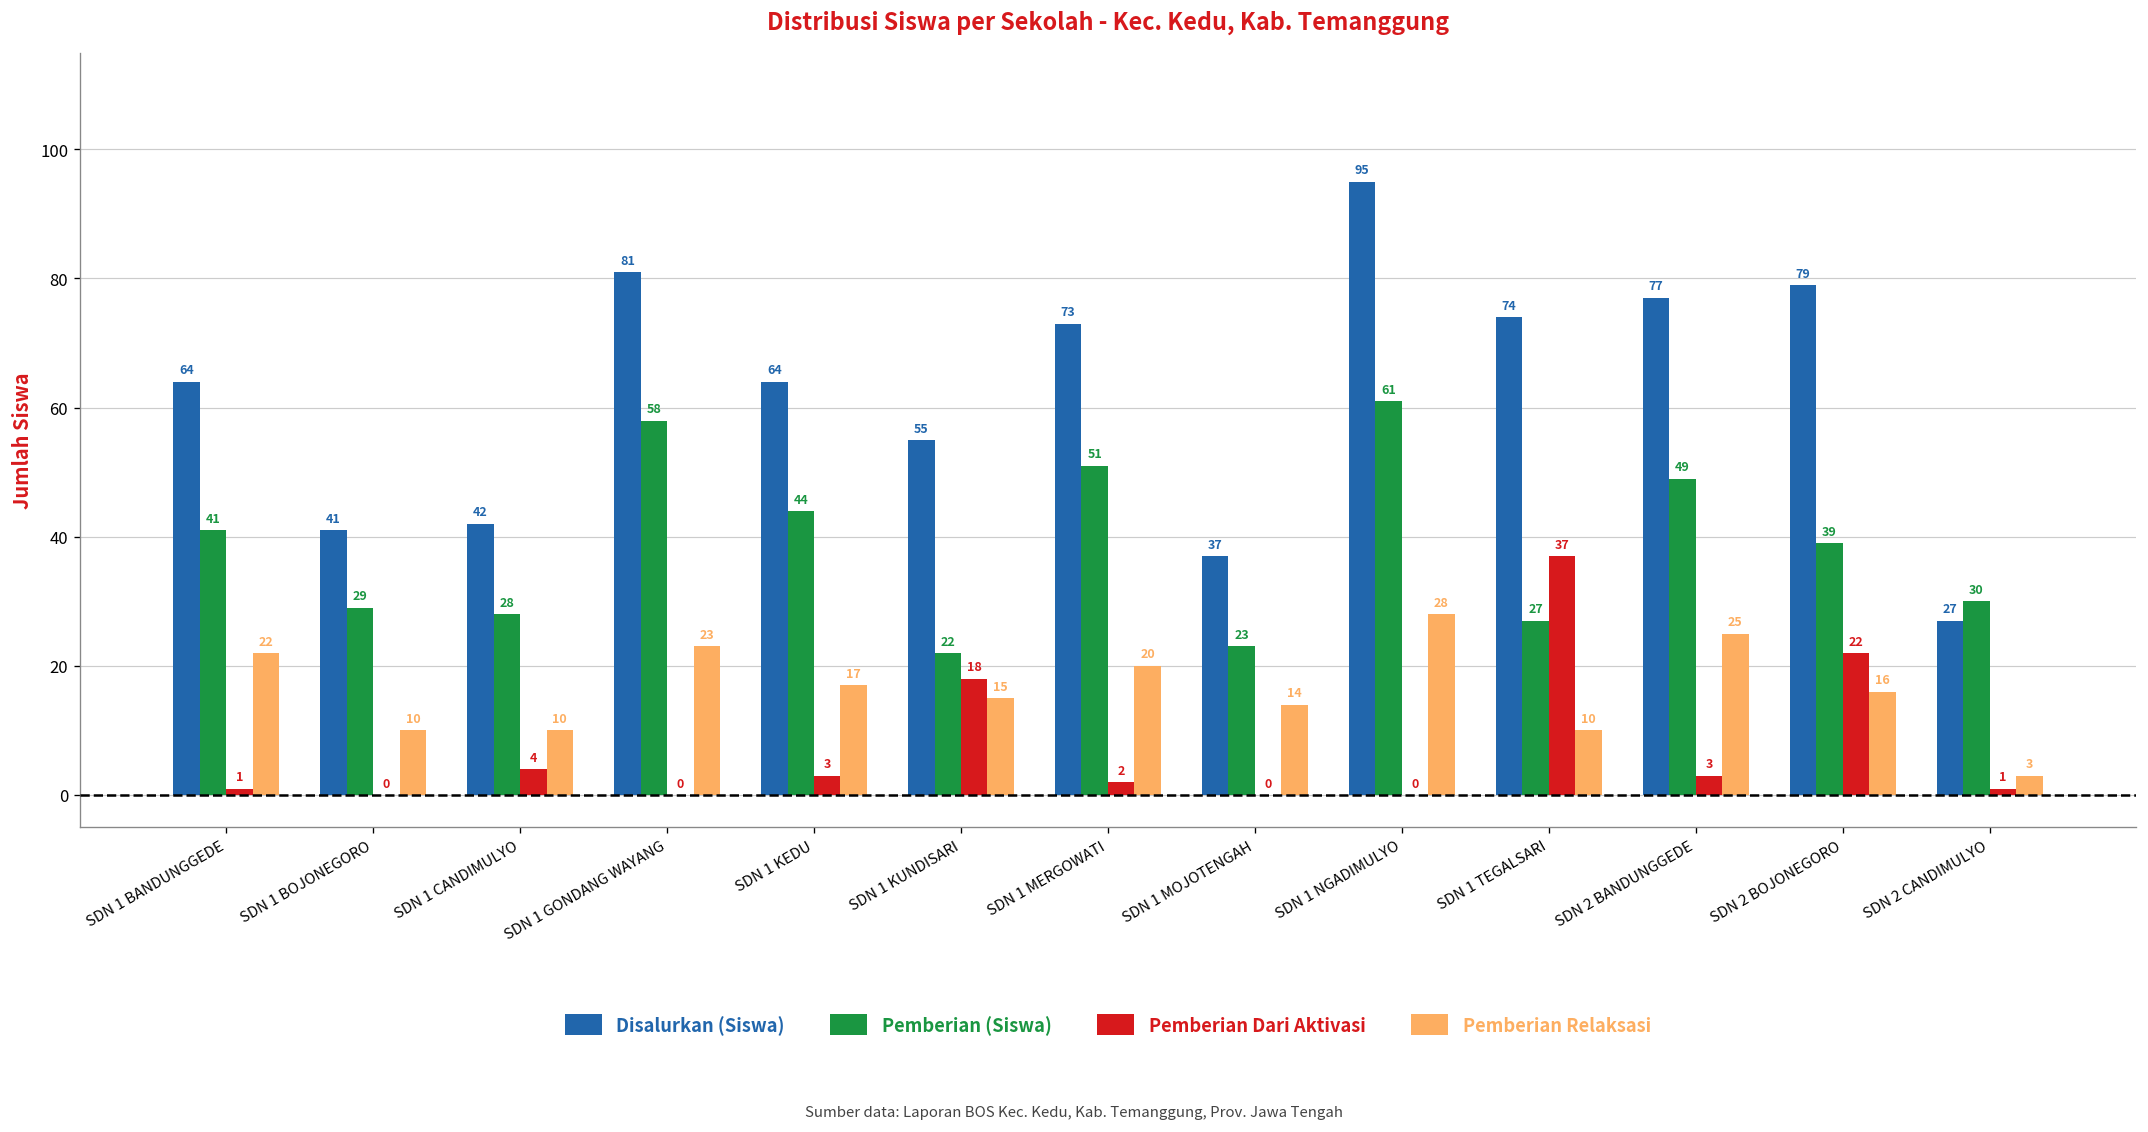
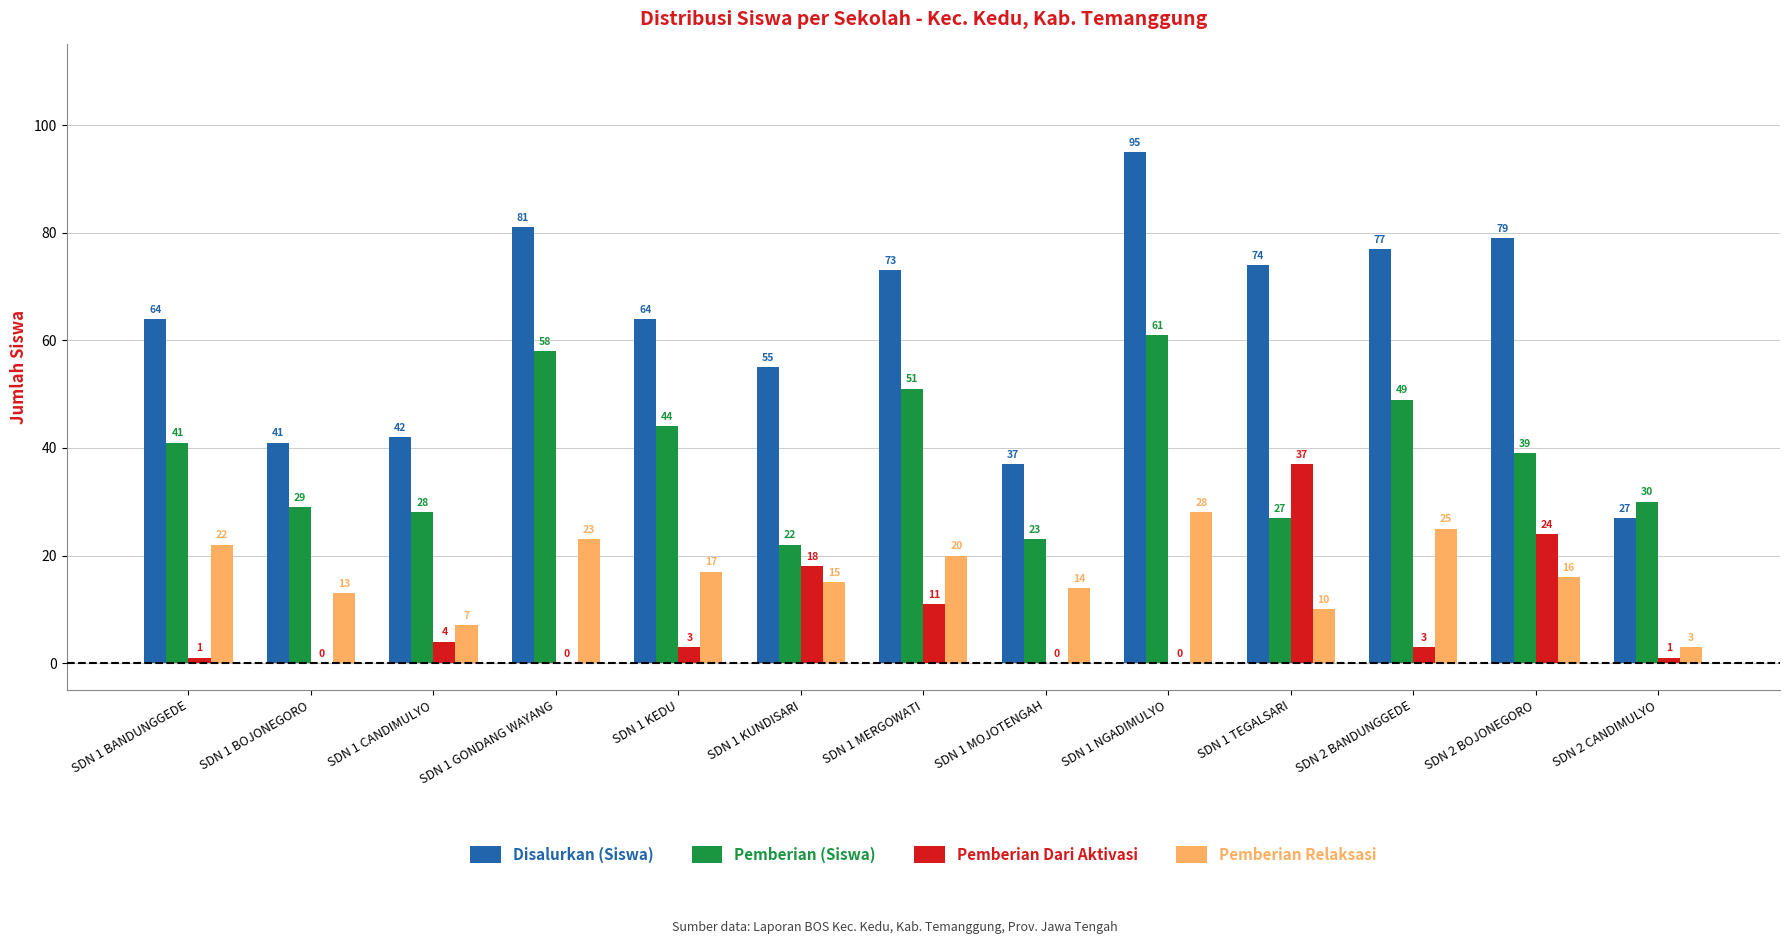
  {
    "Disalurkan (Siswa)": {
      "SDN 1 BANDUNGGEDE": 64,
      "SDN 1 BOJONEGORO": 41,
      "SDN 1 CANDIMULYO": 42,
      "SDN 1 GONDANG WAYANG": 81,
      "SDN 1 KEDU": 64,
      "SDN 1 KUNDISARI": 55,
      "SDN 1 MERGOWATI": 73,
      "SDN 1 MOJOTENGAH": 37,
      "SDN 1 NGADIMULYO": 95,
      "SDN 1 TEGALSARI": 74,
      "SDN 2 BANDUNGGEDE": 77,
      "SDN 2 BOJONEGORO": 79,
      "SDN 2 CANDIMULYO": 27
    },
    "Pemberian (Siswa)": {
      "SDN 1 BANDUNGGEDE": 41,
      "SDN 1 BOJONEGORO": 29,
      "SDN 1 CANDIMULYO": 28,
      "SDN 1 GONDANG WAYANG": 58,
      "SDN 1 KEDU": 44,
      "SDN 1 KUNDISARI": 22,
      "SDN 1 MERGOWATI": 51,
      "SDN 1 MOJOTENGAH": 23,
      "SDN 1 NGADIMULYO": 61,
      "SDN 1 TEGALSARI": 27,
      "SDN 2 BANDUNGGEDE": 49,
      "SDN 2 BOJONEGORO": 39,
      "SDN 2 CANDIMULYO": 30
    },
    "Pemberian Dari Aktivasi": {
      "SDN 1 BANDUNGGEDE": 1,
      "SDN 1 BOJONEGORO": 0,
      "SDN 1 CANDIMULYO": 4,
      "SDN 1 GONDANG WAYANG": 0,
      "SDN 1 KEDU": 3,
      "SDN 1 KUNDISARI": 18,
-     "SDN 1 MERGOWATI": 2,
+     "SDN 1 MERGOWATI": 11,
      "SDN 1 MOJOTENGAH": 0,
      "SDN 1 NGADIMULYO": 0,
      "SDN 1 TEGALSARI": 37,
      "SDN 2 BANDUNGGEDE": 3,
-     "SDN 2 BOJONEGORO": 22,
+     "SDN 2 BOJONEGORO": 24,
      "SDN 2 CANDIMULYO": 1
    },
    "Pemberian Relaksasi": {
      "SDN 1 BANDUNGGEDE": 22,
-     "SDN 1 BOJONEGORO": 10,
-     "SDN 1 CANDIMULYO": 10,
+     "SDN 1 BOJONEGORO": 13,
+     "SDN 1 CANDIMULYO": 7,
      "SDN 1 GONDANG WAYANG": 23,
      "SDN 1 KEDU": 17,
      "SDN 1 KUNDISARI": 15,
      "SDN 1 MERGOWATI": 20,
      "SDN 1 MOJOTENGAH": 14,
      "SDN 1 NGADIMULYO": 28,
      "SDN 1 TEGALSARI": 10,
      "SDN 2 BANDUNGGEDE": 25,
      "SDN 2 BOJONEGORO": 16,
      "SDN 2 CANDIMULYO": 3
    }
  }
